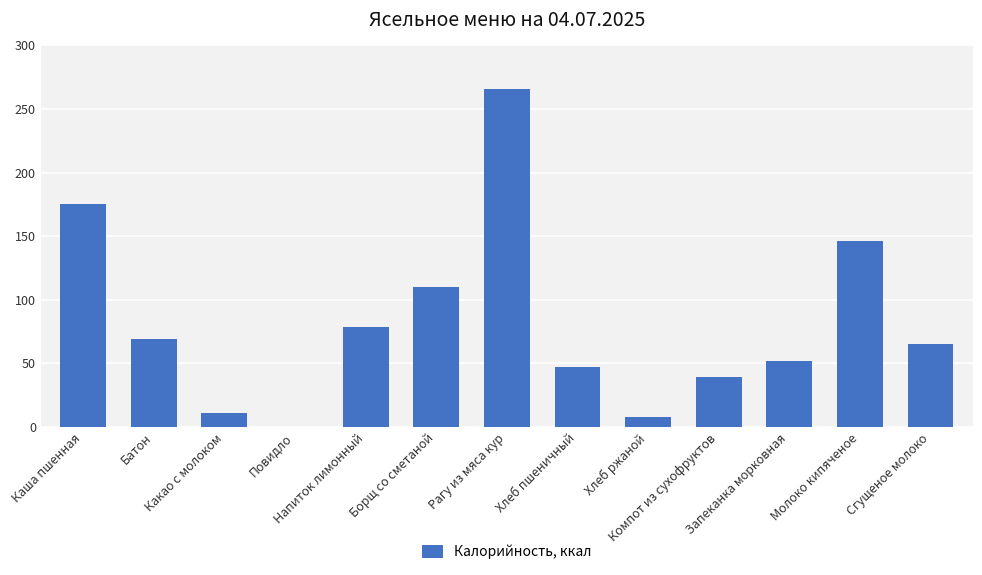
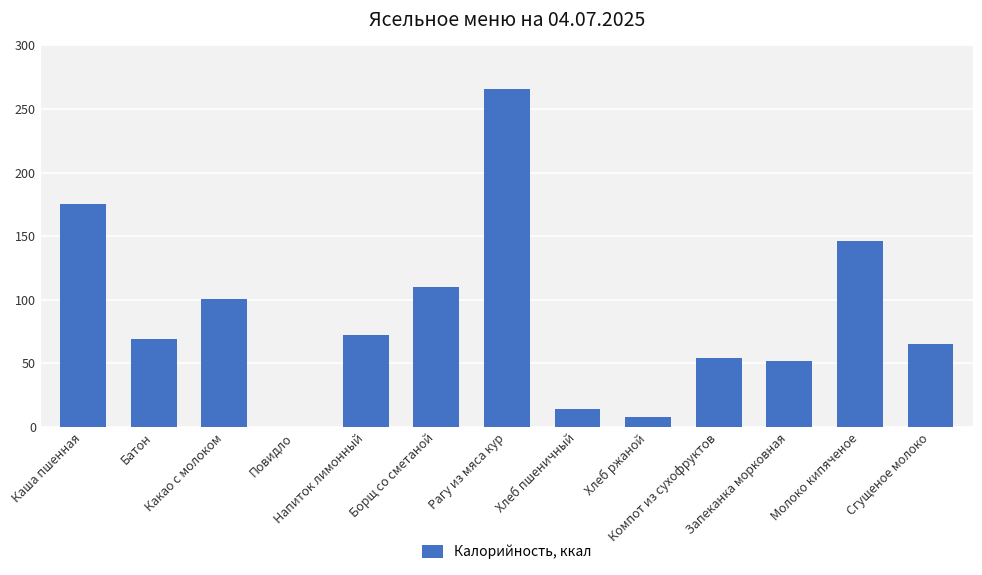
  {
    "Каша пшенная": 175,
    "Батон": 69,
-   "Какао с молоком": 11,
+   "Какао с молоком": 101,
    "Повидло": 0,
-   "Напиток лимонный": 79,
+   "Напиток лимонный": 72,
    "Борщ со сметаной": 110,
    "Рагу из мяса кур": 266,
-   "Хлеб пшеничный": 47,
+   "Хлеб пшеничный": 14,
    "Хлеб ржаной": 8,
-   "Компот из сухофруктов": 39,
+   "Компот из сухофруктов": 54,
    "Запеканка морковная": 52,
    "Молоко кипяченое": 146,
    "Сгущеное молоко": 66
  }
